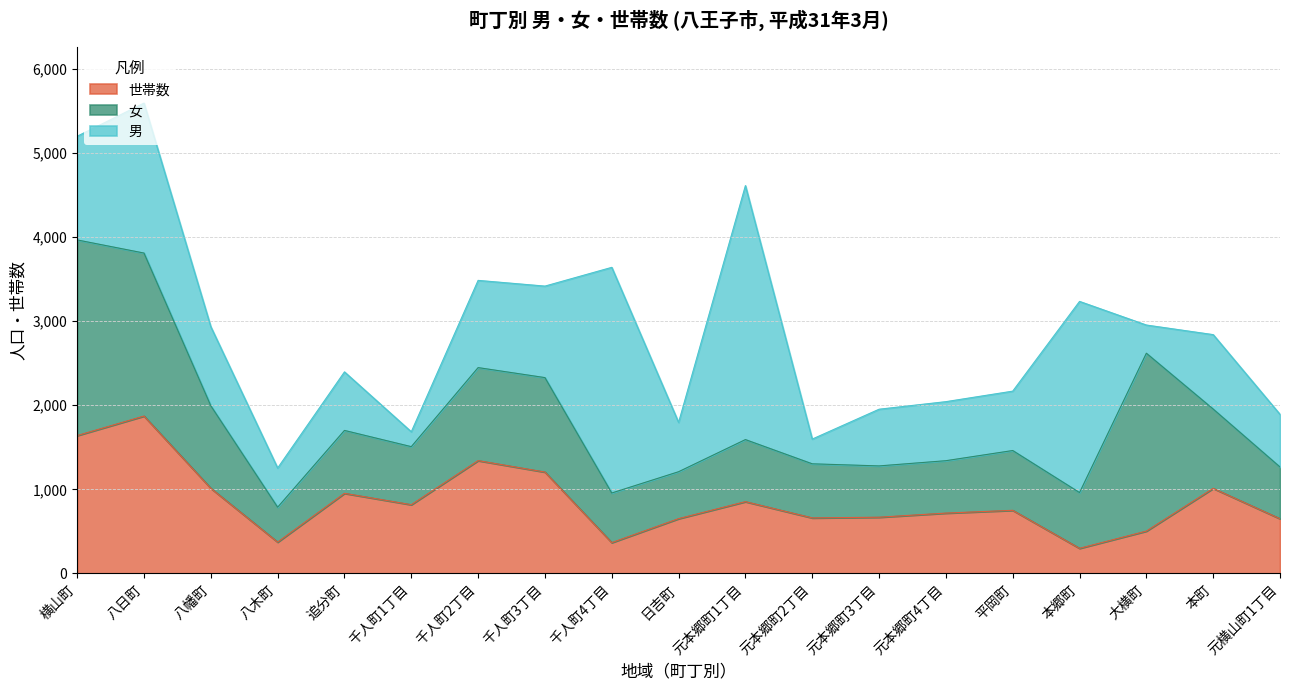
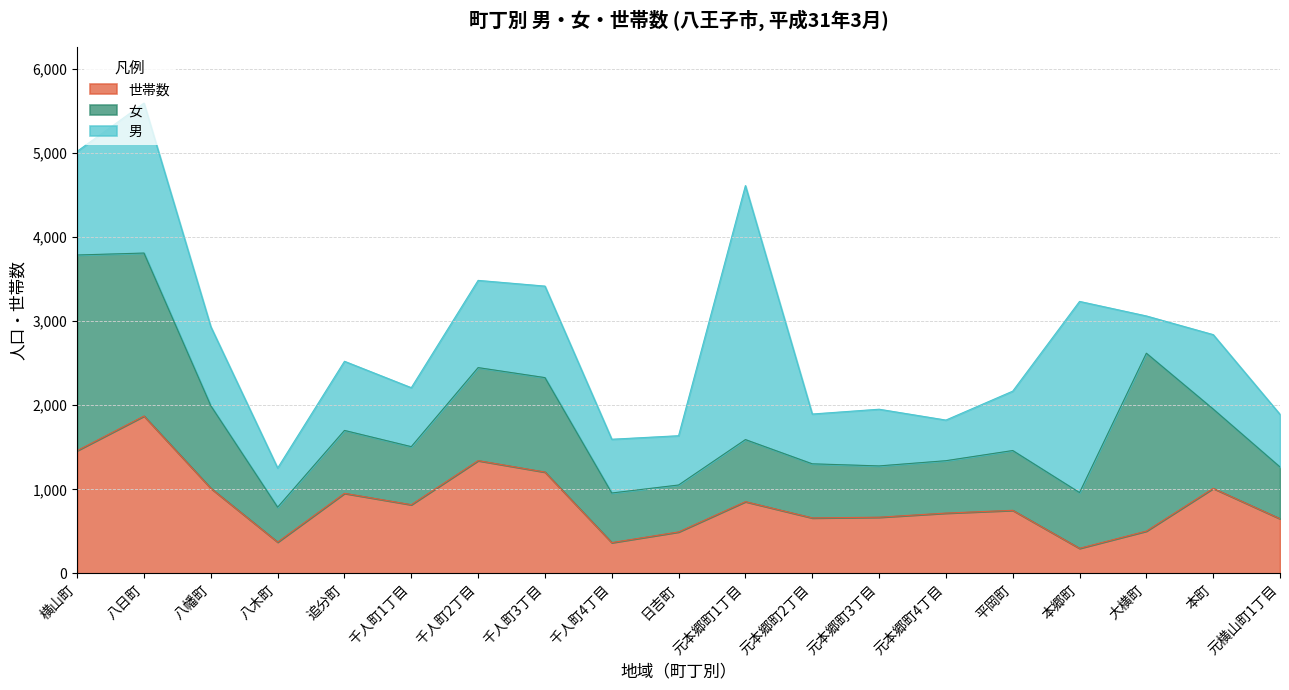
  {
    "世帯数": {
-     "横山町": "1,600",
+     "横山町": "1,500",
      "八日町": "1,900",
      "八幡町": "1,000",
      "八木町": "400",
      "追分町": "1,000",
      "千人町1丁目": "800",
      "千人町2丁目": "1,300",
      "千人町3丁目": "1,200",
      "千人町4丁目": "400",
-     "日吉町": "700",
+     "日吉町": "500",
      "元本郷町1丁目": "900",
      "元本郷町2丁目": "700",
      "元本郷町3丁目": "700",
      "元本郷町4丁目": "700",
      "平岡町": "800",
      "本郷町": "300",
      "大横町": "500",
      "本町": "1,000",
      "元横山町1丁目": "700"
    },
    "女": {
      "横山町": "2,300",
      "八日町": "1,900",
      "八幡町": "1,000",
      "八木町": "400",
      "追分町": "700",
      "千人町1丁目": "700",
      "千人町2丁目": "1,100",
      "千人町3丁目": "1,100",
      "千人町4丁目": "600",
      "日吉町": "600",
      "元本郷町1丁目": "700",
      "元本郷町2丁目": "600",
      "元本郷町3丁目": "600",
      "元本郷町4丁目": "600",
      "平岡町": "700",
      "本郷町": "700",
      "大横町": "2,100",
      "本町": "900",
      "元横山町1丁目": "600"
    },
    "男": {
      "横山町": "1,200",
      "八幡町": "900",
      "八木町": "500",
-     "追分町": "700",
-     "千人町1丁目": "200",
+     "追分町": "800",
+     "千人町1丁目": "700",
      "千人町2丁目": "1,000",
      "千人町3丁目": "1,100",
-     "千人町4丁目": "2,700",
+     "千人町4丁目": "600",
      "日吉町": "600",
      "元本郷町1丁目": "3,000",
-     "元本郷町2丁目": "300",
+     "元本郷町2丁目": "600",
      "元本郷町3丁目": "700",
-     "元本郷町4丁目": "700",
+     "元本郷町4丁目": "500",
      "平岡町": "700",
      "本郷町": "2,300",
-     "大横町": "300",
+     "大横町": "400",
      "本町": "900",
      "元横山町1丁目": "600"
    }
  }
